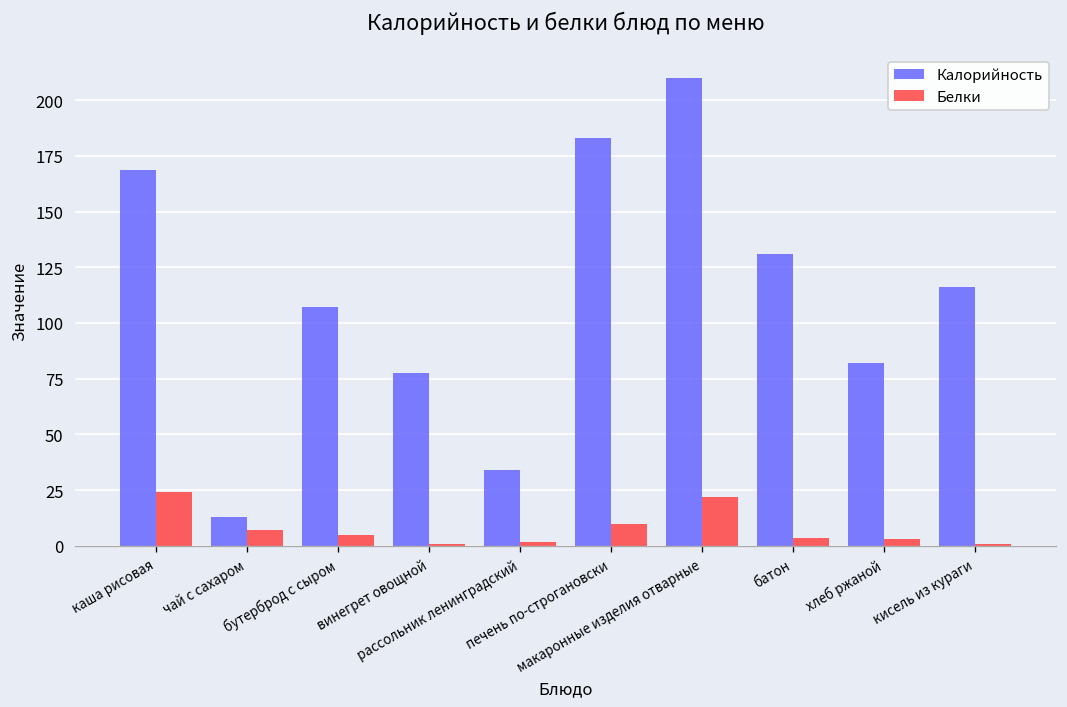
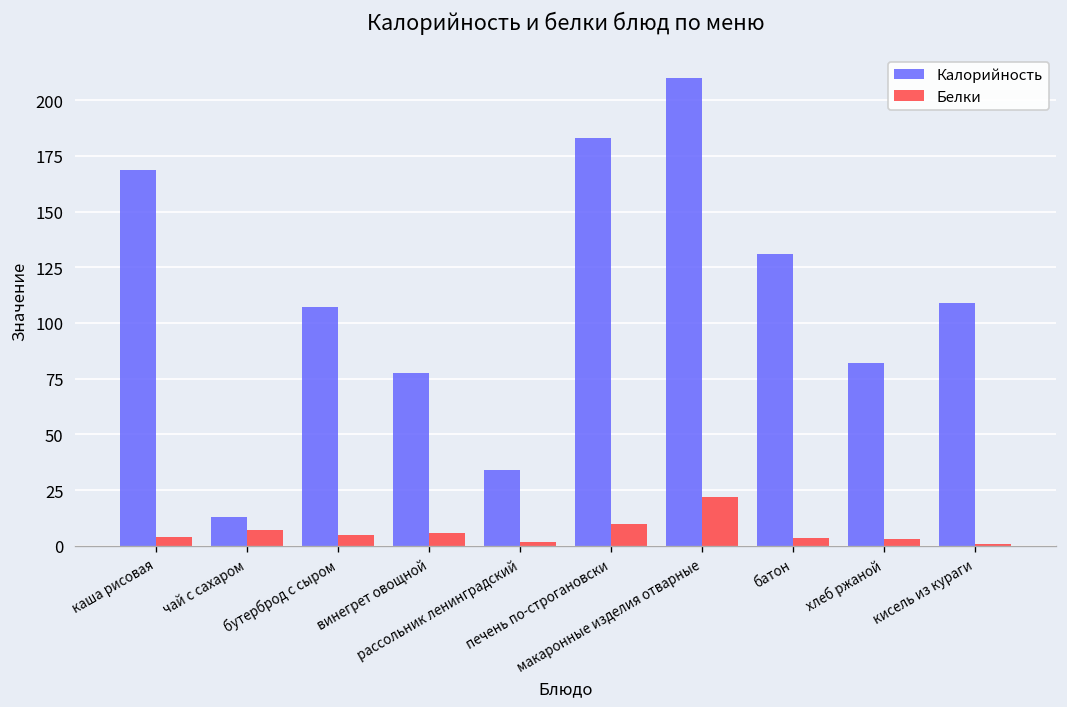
  {
    "Калорийность": {
      "каша рисовая": 169,
      "чай с сахаром": 13,
      "бутерброд с сыром": 107,
      "винегрет овощной": 78,
      "рассольник ленинградский": 34,
      "печень по-строгановски": 183,
      "макаронные изделия отварные": 210,
      "батон": 131,
      "хлеб ржаной": 82,
-     "кисель из кураги": 116
+     "кисель из кураги": 109
    },
    "Белки": {
-     "каша рисовая": 24,
+     "каша рисовая": 4,
      "чай с сахаром": 7,
      "бутерброд с сыром": 5,
-     "винегрет овощной": 1,
+     "винегрет овощной": 6,
      "рассольник ленинградский": 2,
      "печень по-строгановски": 10,
      "макаронные изделия отварные": 22,
      "батон": 4,
      "хлеб ржаной": 3
    }
  }
